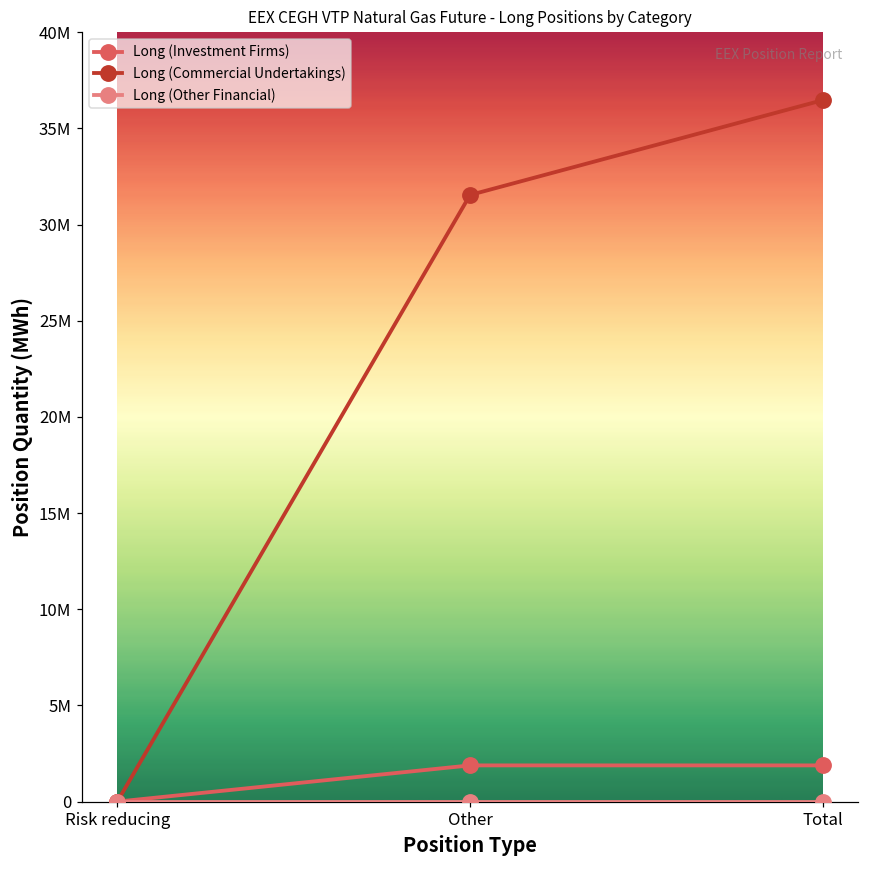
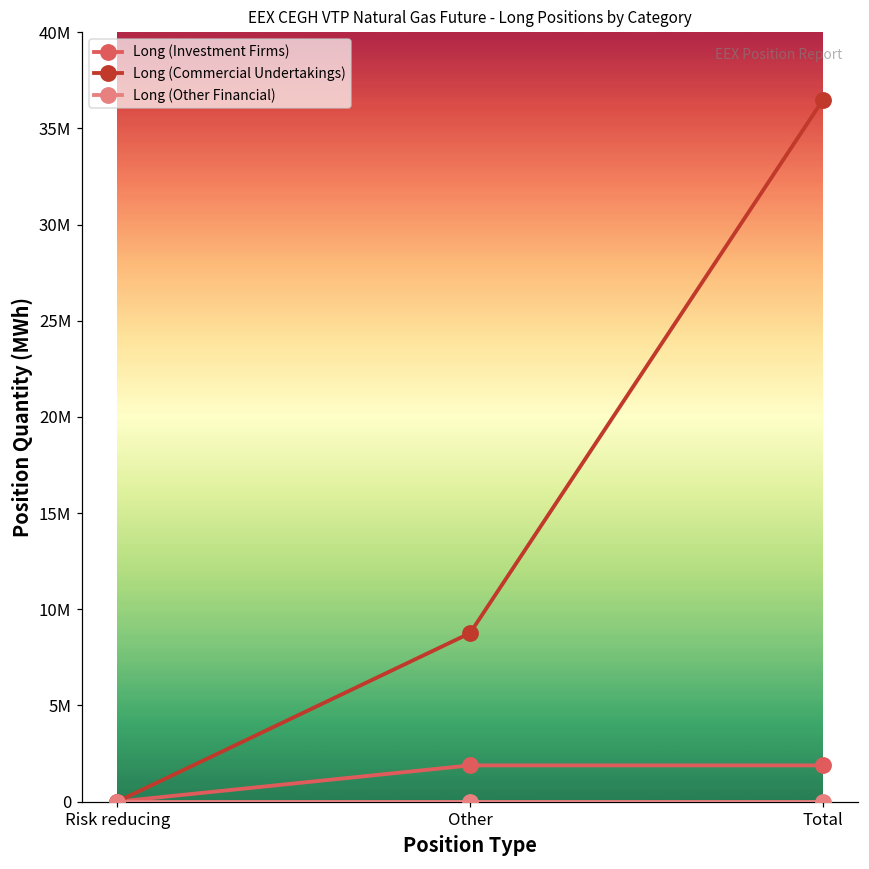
  {
    "Long (Commercial Undertakings)": {
-     "Other": 31500000,
+     "Other": 8800000,
      "Total": 36500000
    }
  }
